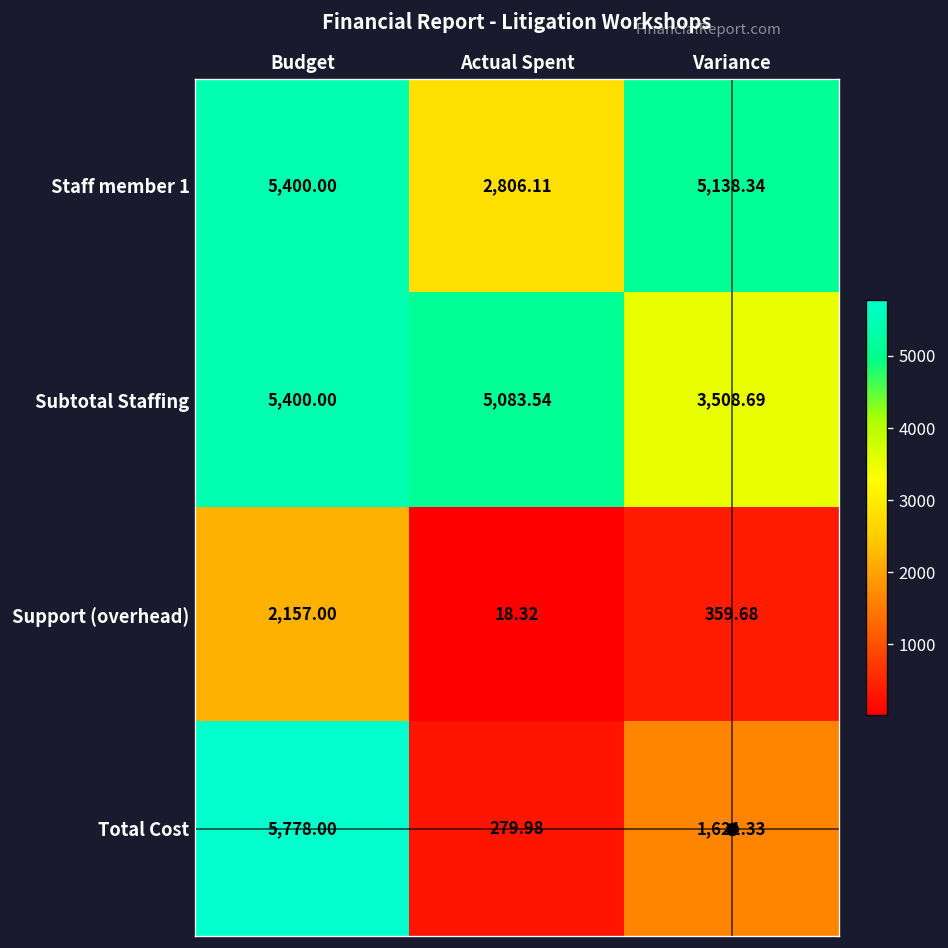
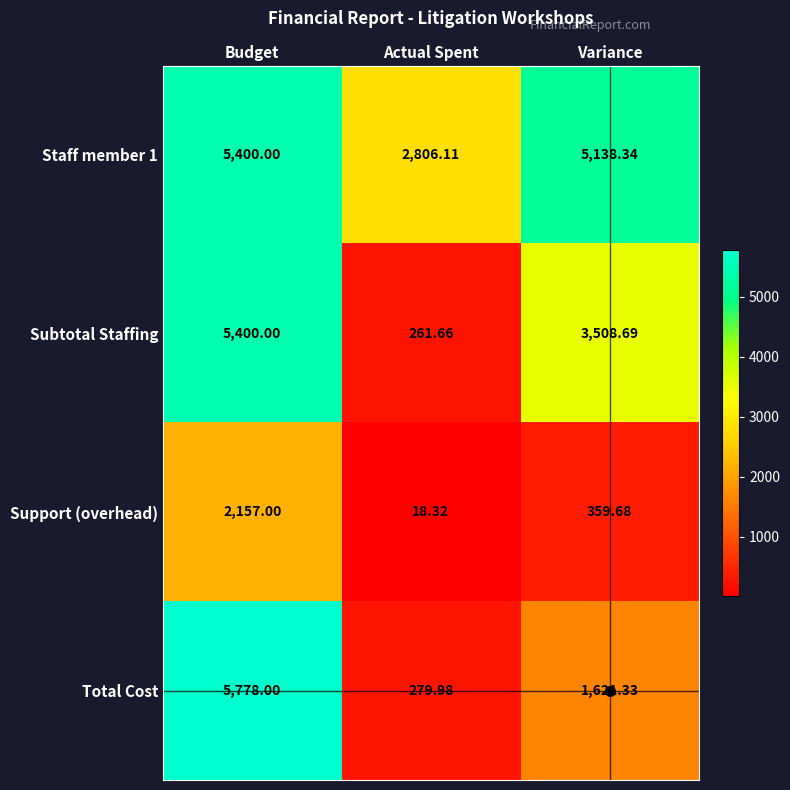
  {
    "Staff member 1": {
      "Budget": "5,400.00",
      "Actual Spent": "2,806.11",
      "Variance": "5,138.34"
    },
    "Subtotal Staffing": {
      "Budget": "5,400.00",
-     "Actual Spent": "5,083.54",
+     "Actual Spent": "261.66",
      "Variance": "3,508.69"
    },
    "Support (overhead)": {
      "Budget": "2,157.00",
      "Actual Spent": "18.32",
      "Variance": "359.68"
    },
    "Total Cost": {
      "Budget": "5,778.00",
      "Actual Spent": "279.98"
    }
  }
